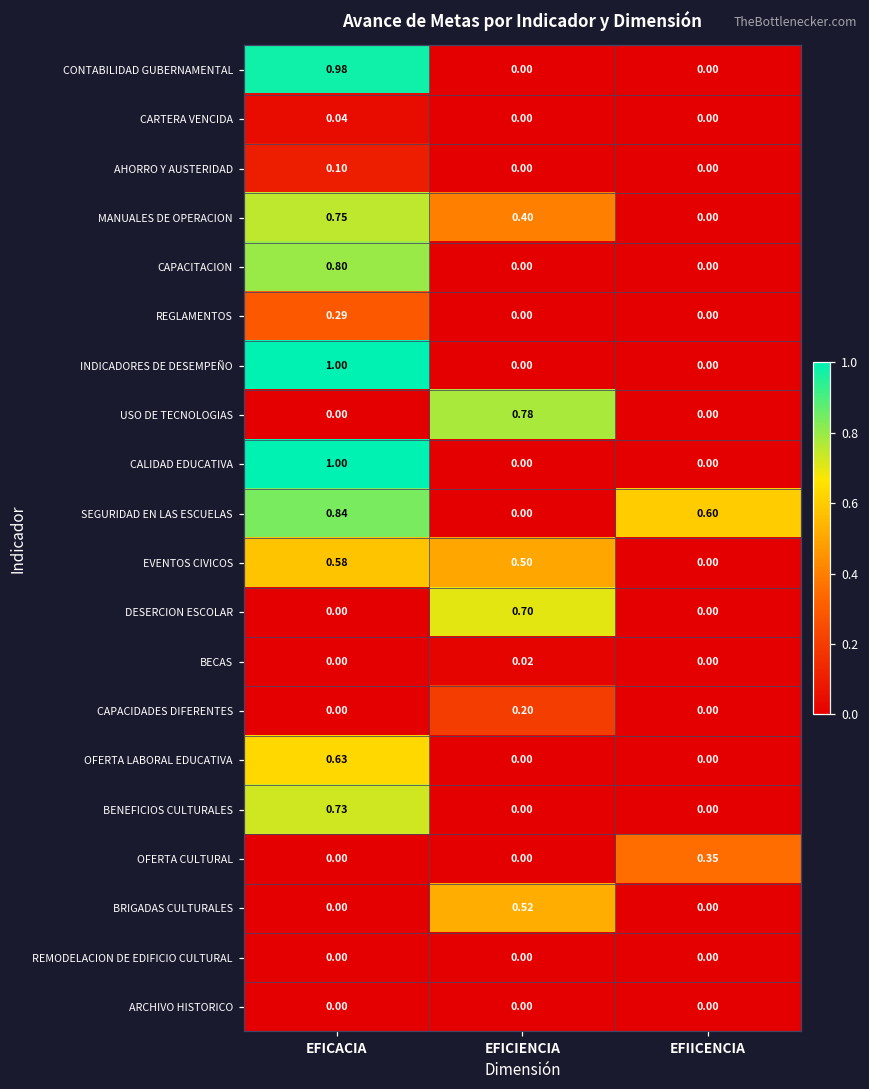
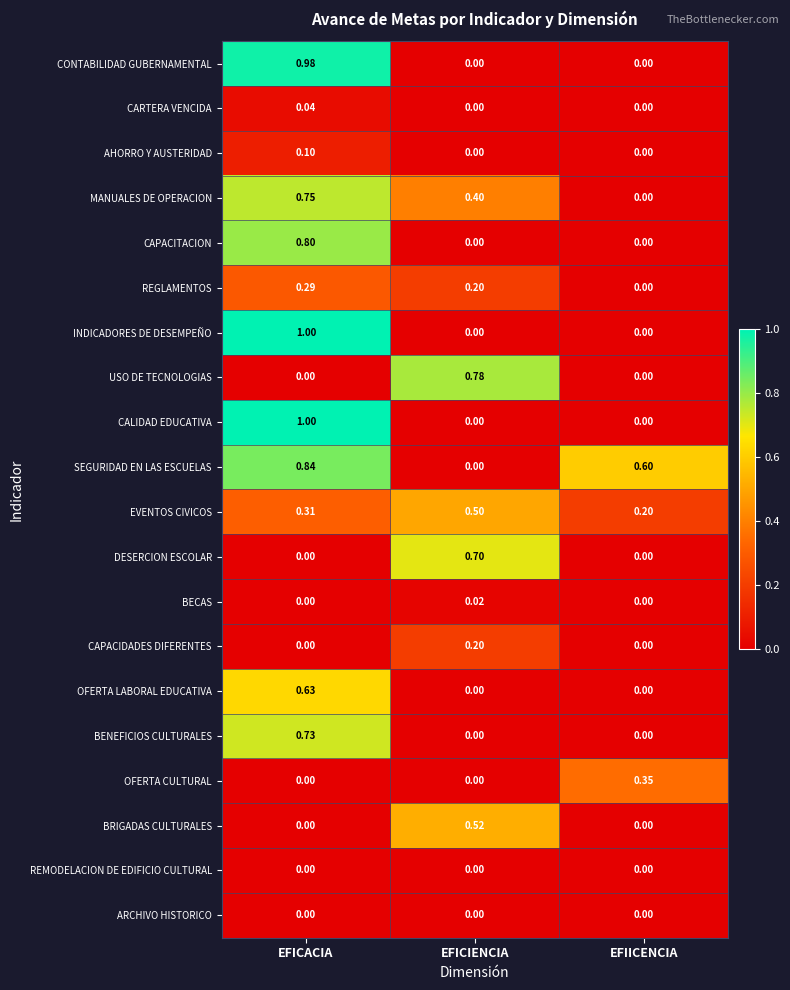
  {
    "CONTABILIDAD GUBERNAMENTAL": {
      "EFICACIA": 0.98,
      "EFICIENCIA": 0.00,
      "EFIICENCIA": 0.00
    },
    "CARTERA VENCIDA": {
      "EFICACIA": 0.04,
      "EFICIENCIA": 0.00,
      "EFIICENCIA": 0.00
    },
    "AHORRO Y AUSTERIDAD": {
      "EFICACIA": 0.10,
      "EFICIENCIA": 0.00,
      "EFIICENCIA": 0.00
    },
    "MANUALES DE OPERACION": {
      "EFICACIA": 0.75,
      "EFICIENCIA": 0.40,
      "EFIICENCIA": 0.00
    },
    "CAPACITACION": {
      "EFICACIA": 0.80,
      "EFICIENCIA": 0.00,
      "EFIICENCIA": 0.00
    },
    "REGLAMENTOS": {
      "EFICACIA": 0.29,
-     "EFICIENCIA": 0.00,
+     "EFICIENCIA": 0.20,
      "EFIICENCIA": 0.00
    },
    "INDICADORES DE DESEMPEÑO": {
      "EFICACIA": 1.00,
      "EFICIENCIA": 0.00,
      "EFIICENCIA": 0.00
    },
    "USO DE TECNOLOGIAS": {
      "EFICACIA": 0.00,
      "EFICIENCIA": 0.78,
      "EFIICENCIA": 0.00
    },
    "CALIDAD EDUCATIVA": {
      "EFICACIA": 1.00,
      "EFICIENCIA": 0.00,
      "EFIICENCIA": 0.00
    },
    "SEGURIDAD EN LAS ESCUELAS": {
      "EFICACIA": 0.84,
      "EFICIENCIA": 0.00,
      "EFIICENCIA": 0.60
    },
    "EVENTOS CIVICOS": {
-     "EFICACIA": 0.58,
+     "EFICACIA": 0.31,
      "EFICIENCIA": 0.50,
-     "EFIICENCIA": 0.00
+     "EFIICENCIA": 0.20
    },
    "DESERCION ESCOLAR": {
      "EFICACIA": 0.00,
      "EFICIENCIA": 0.70,
      "EFIICENCIA": 0.00
    },
    "BECAS": {
      "EFICACIA": 0.00,
      "EFICIENCIA": 0.02,
      "EFIICENCIA": 0.00
    },
    "CAPACIDADES DIFERENTES": {
      "EFICACIA": 0.00,
      "EFICIENCIA": 0.20,
      "EFIICENCIA": 0.00
    },
    "OFERTA LABORAL EDUCATIVA": {
      "EFICACIA": 0.63,
      "EFICIENCIA": 0.00,
      "EFIICENCIA": 0.00
    },
    "BENEFICIOS CULTURALES": {
      "EFICACIA": 0.73,
      "EFICIENCIA": 0.00,
      "EFIICENCIA": 0.00
    },
    "OFERTA CULTURAL": {
      "EFICACIA": 0.00,
      "EFICIENCIA": 0.00,
      "EFIICENCIA": 0.35
    },
    "BRIGADAS CULTURALES": {
      "EFICACIA": 0.00,
      "EFICIENCIA": 0.52,
      "EFIICENCIA": 0.00
    },
    "REMODELACION DE EDIFICIO CULTURAL": {
      "EFICACIA": 0.00,
      "EFICIENCIA": 0.00,
      "EFIICENCIA": 0.00
    },
    "ARCHIVO HISTORICO": {
      "EFICACIA": 0.00,
      "EFICIENCIA": 0.00,
      "EFIICENCIA": 0.00
    }
  }
